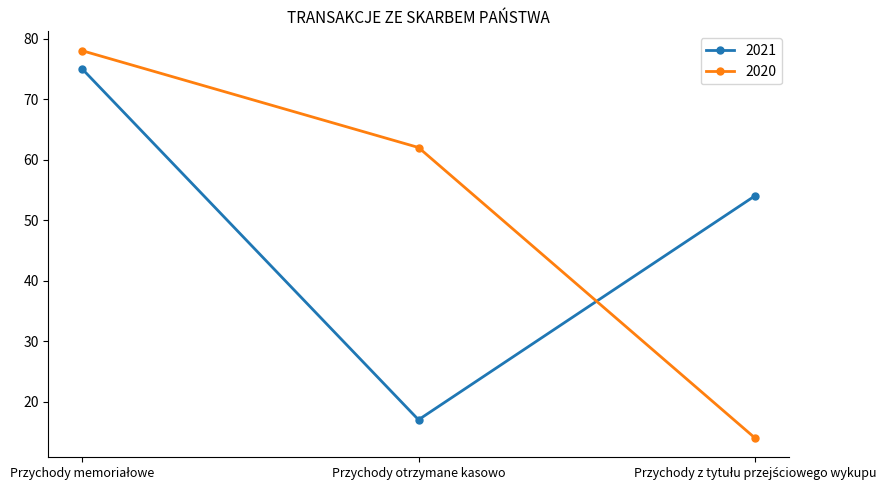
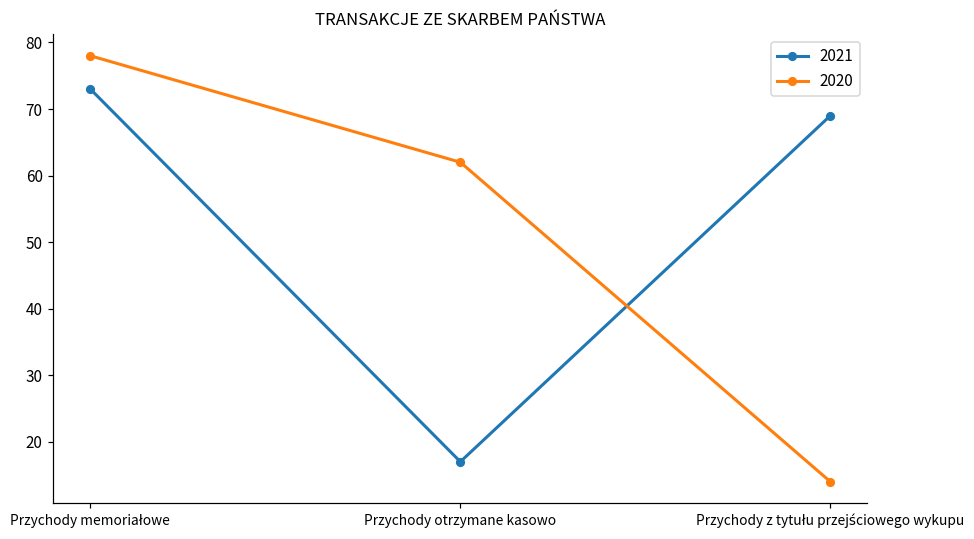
  {
    "2021": {
-     "Przychody memoriałowe": 75,
+     "Przychody memoriałowe": 73,
      "Przychody otrzymane kasowo": 17,
-     "Przychody z tytułu przejściowego wykupu": 54
+     "Przychody z tytułu przejściowego wykupu": 69
    },
    "2020": {
      "Przychody memoriałowe": 78,
      "Przychody otrzymane kasowo": 62,
      "Przychody z tytułu przejściowego wykupu": 14
    }
  }
